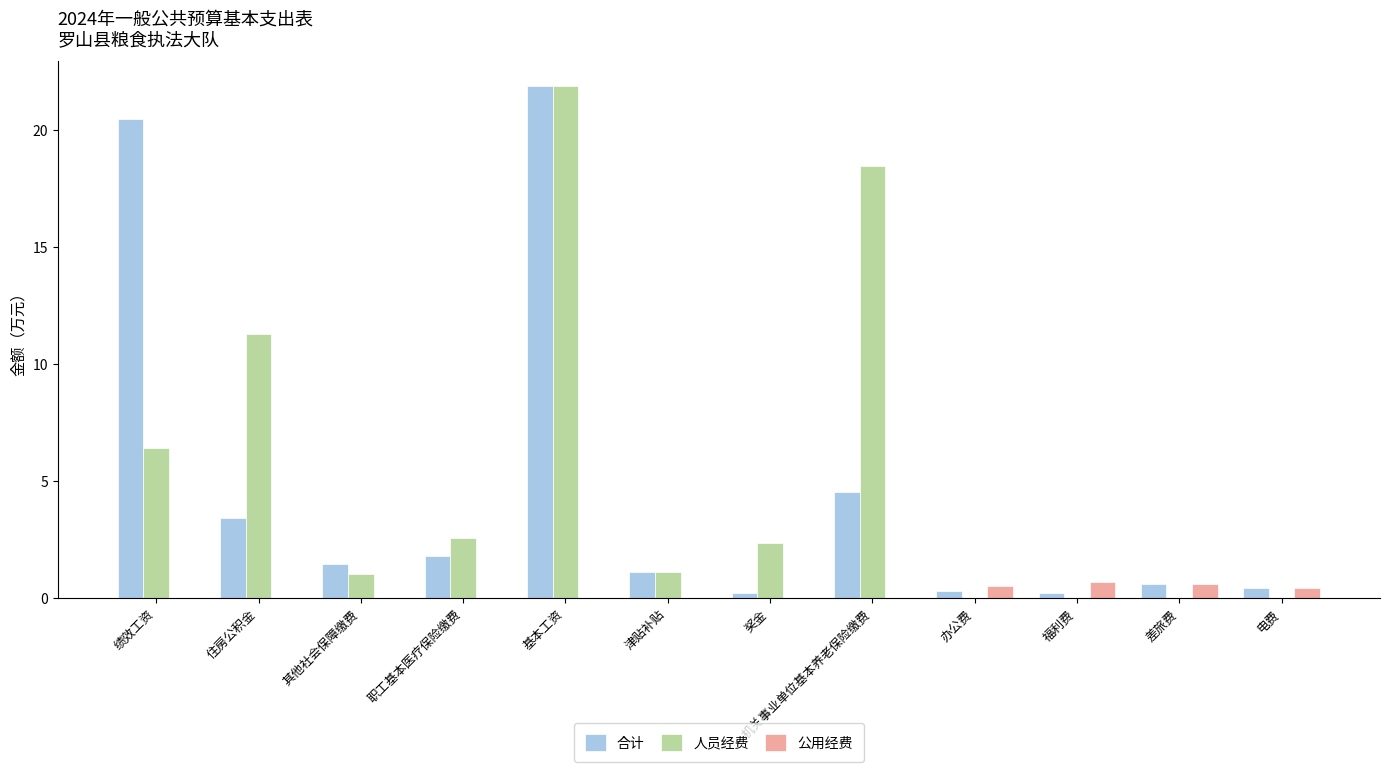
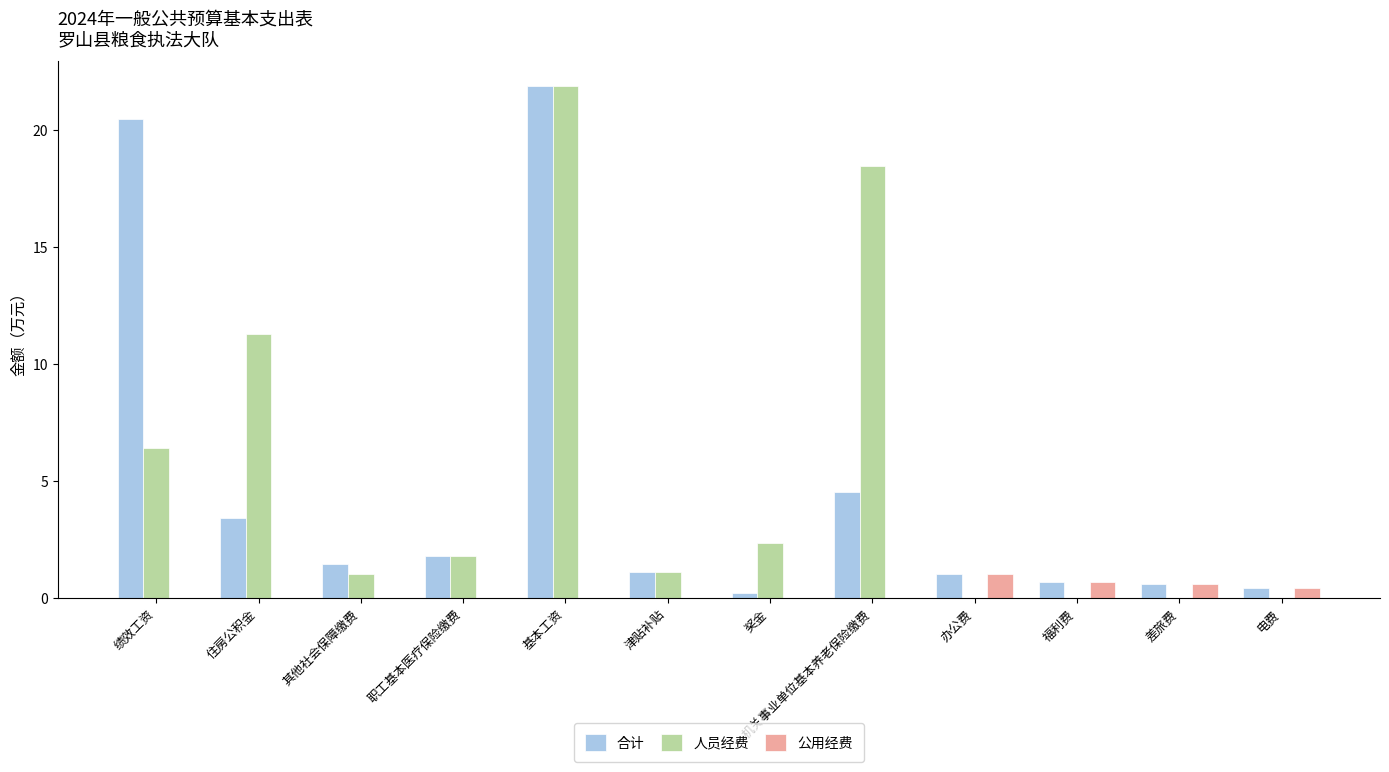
  {
    "合计": {
      "绩效工资": 20.4,
      "住房公积金": 3.4,
      "其他社会保障缴费": 1.5,
      "职工基本医疗保险缴费": 1.8,
      "基本工资": 21.8,
      "津贴补贴": 1.1,
      "奖金": 0.2,
      "机关事业单位基本养老保险缴费": 4.5,
-     "办公费": 0.3,
-     "福利费": 0.2,
+     "办公费": 1.0,
+     "福利费": 0.7,
      "差旅费": 0.6,
      "电费": 0.4
    },
    "人员经费": {
      "绩效工资": 6.4,
      "住房公积金": 11.3,
      "其他社会保障缴费": 1.0,
-     "职工基本医疗保险缴费": 2.6,
+     "职工基本医疗保险缴费": 1.8,
      "基本工资": 21.8,
      "津贴补贴": 1.1,
      "奖金": 2.4,
      "机关事业单位基本养老保险缴费": 18.4,
      "办公费": 0.0,
      "福利费": 0.0,
      "差旅费": 0.0,
      "电费": 0.0
    },
    "公用经费": {
      "绩效工资": 0.0,
      "住房公积金": 0.0,
      "其他社会保障缴费": 0.0,
      "职工基本医疗保险缴费": 0.0,
      "基本工资": 0.0,
      "津贴补贴": 0.0,
      "奖金": 0.0,
      "机关事业单位基本养老保险缴费": 0.0,
-     "办公费": 0.5,
+     "办公费": 1.0,
      "福利费": 0.7,
      "差旅费": 0.6,
      "电费": 0.4
    }
  }
